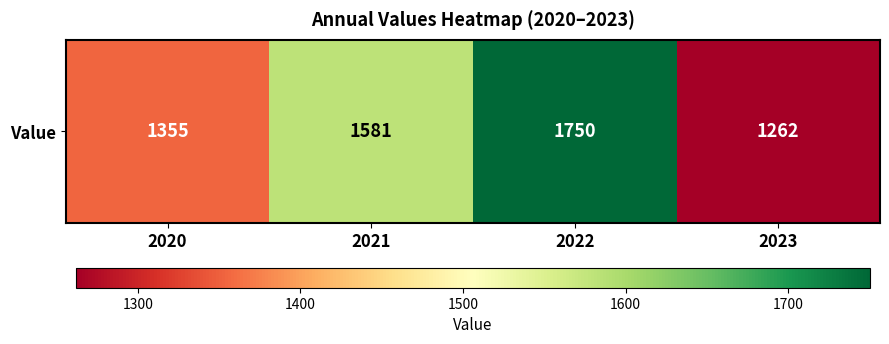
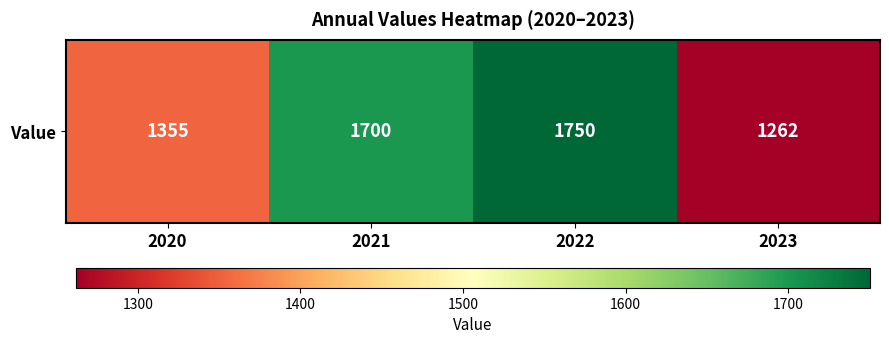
  {
    "Value": {
      "2020": 1355,
-     "2021": 1581,
+     "2021": 1700,
      "2022": 1750,
      "2023": 1262
    }
  }
